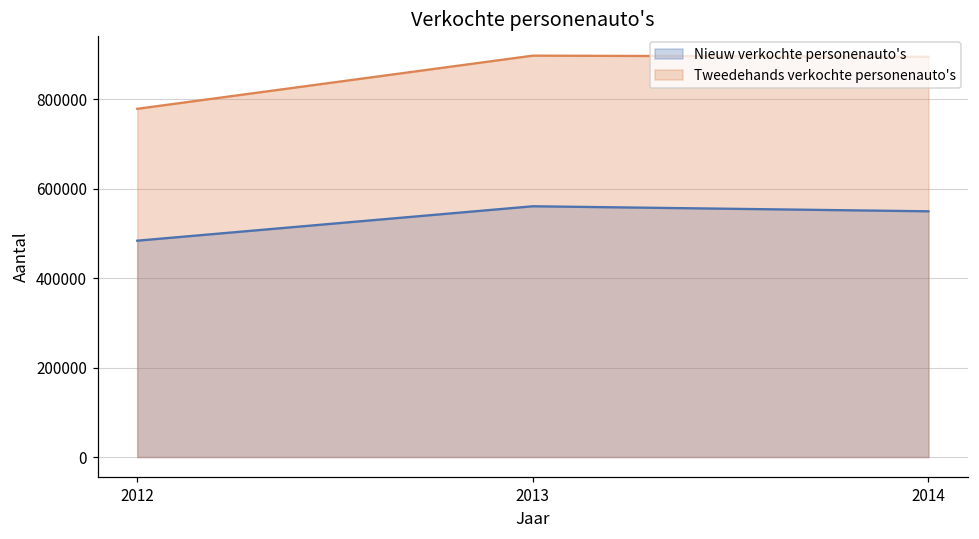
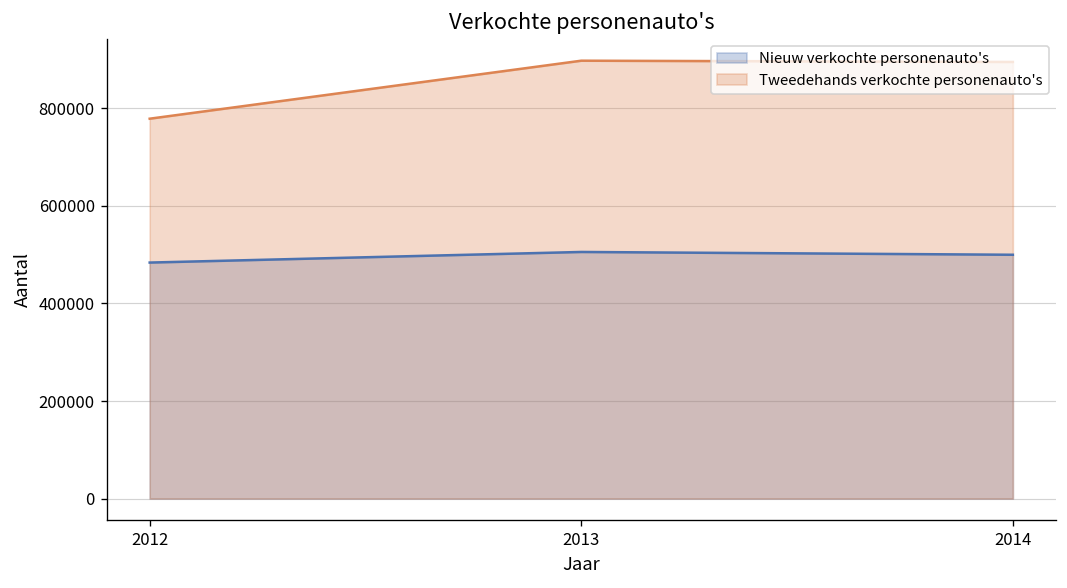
  {
    "Nieuw verkochte personenauto's": {
      "2012": 480000,
-     "2013": 560000,
-     "2014": 550000
+     "2013": 510000,
+     "2014": 500000
    },
    "Tweedehands verkochte personenauto's": {
      "2012": 780000,
      "2013": 900000
    }
  }
